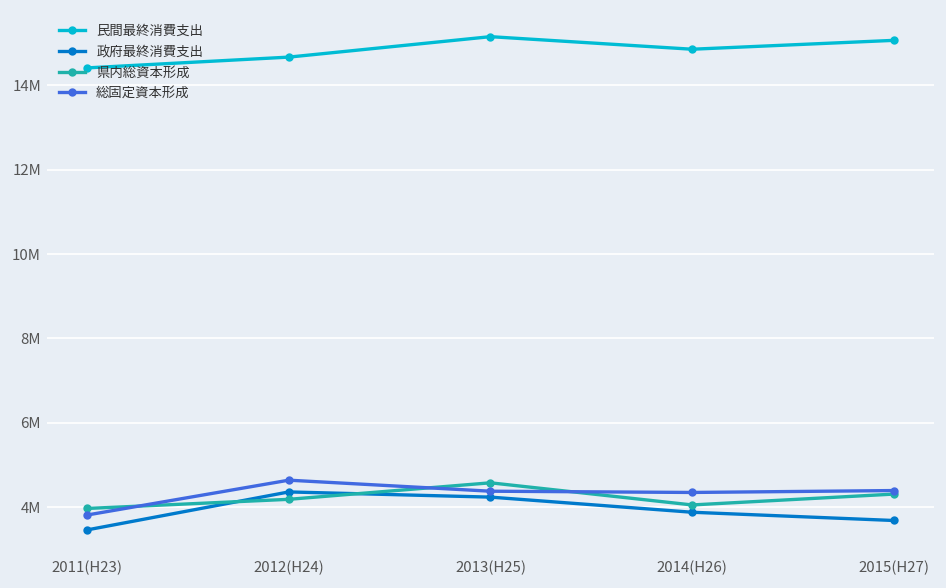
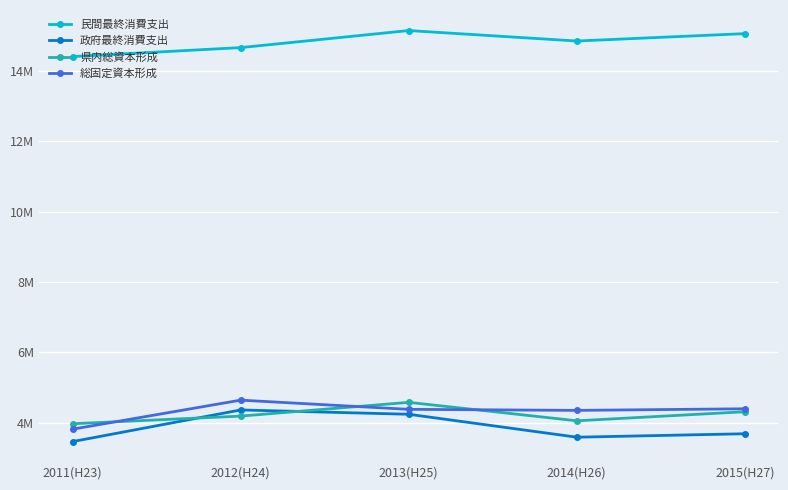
  {
    "政府最終消費支出": {
      "2011(H23)": 3500000,
      "2012(H24)": 4400000,
      "2013(H25)": 4200000,
-     "2014(H26)": 3900000,
+     "2014(H26)": 3600000,
      "2015(H27)": 3700000
    },
    "総固定資本形成": {
      "2011(H23)": 3800000,
      "2012(H24)": 4600000,
      "2013(H25)": 4400000,
      "2014(H26)": 4300000,
      "2015(H27)": 4400000
    }
  }
